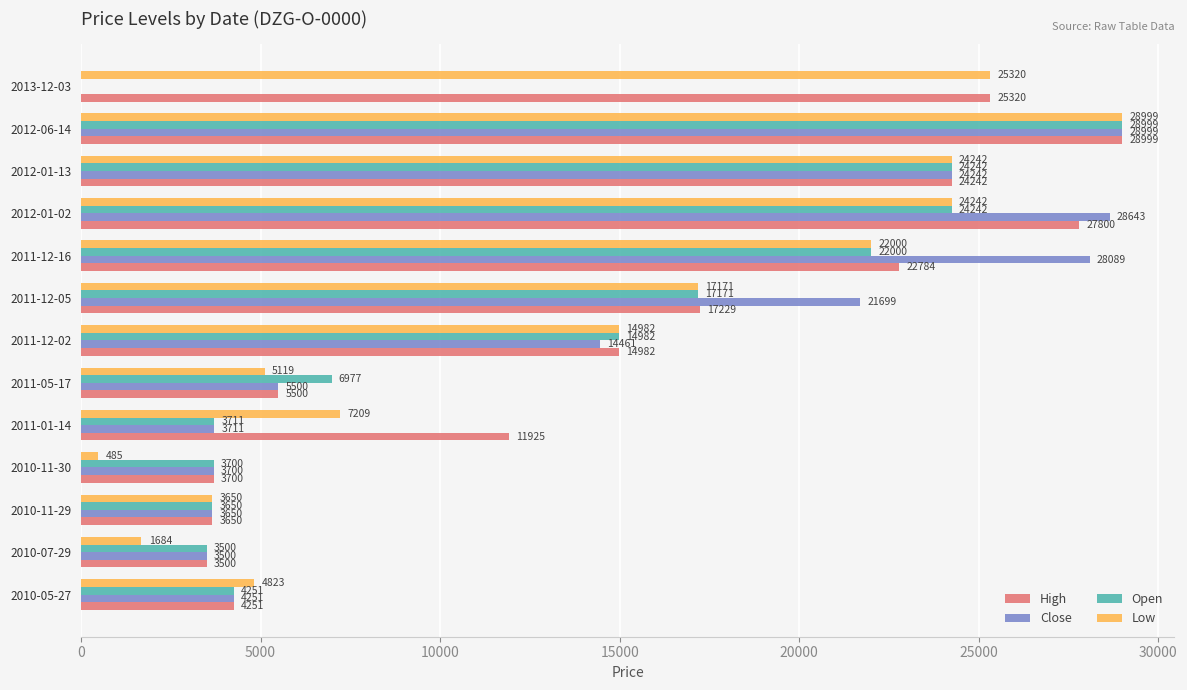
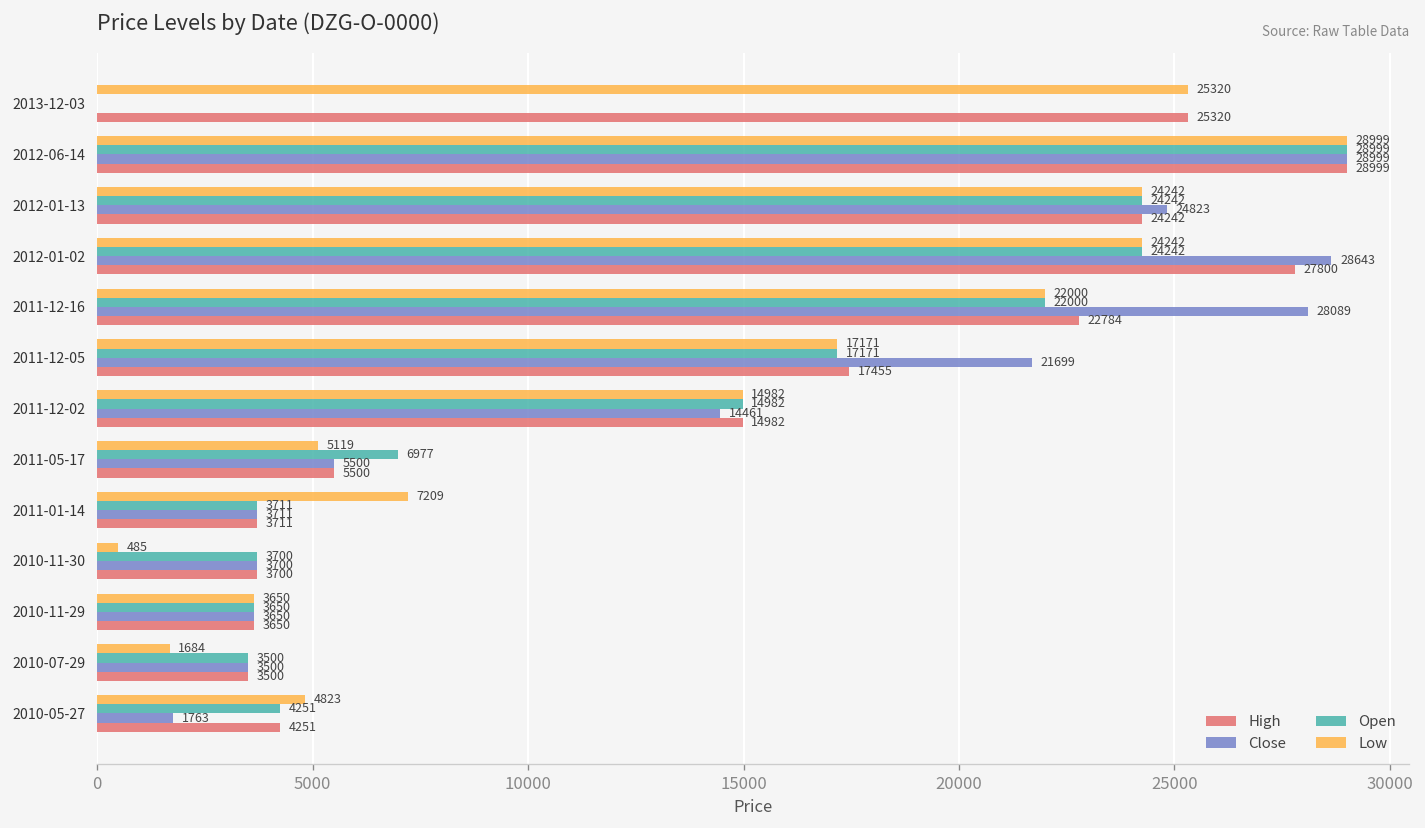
  {
    "High": {
      "2013-12-03": 25320,
      "2012-01-13": 24242,
      "2012-01-02": 27800,
      "2011-12-16": 22784,
-     "2011-12-05": 17229,
+     "2011-12-05": 17455,
      "2011-12-02": 14982,
-     "2011-01-14": 11925,
+     "2011-01-14": 3711,
      "2010-05-27": 4251
    },
    "Close": {
-     "2012-01-13": 24242,
+     "2012-01-13": 24823,
      "2012-01-02": 28643,
      "2011-12-16": 28089,
      "2011-12-05": 21699,
      "2011-12-02": 14461,
-     "2010-05-27": 4251
+     "2010-05-27": 1763
    },
    "Open": {
      "2011-05-17": 6977,
      "2010-05-27": 4251
    },
    "Low": {
      "2013-12-03": 25320,
      "2011-05-17": 5119,
      "2011-01-14": 7209,
      "2010-11-30": 485,
      "2010-07-29": 1684,
      "2010-05-27": 4823
    }
  }
